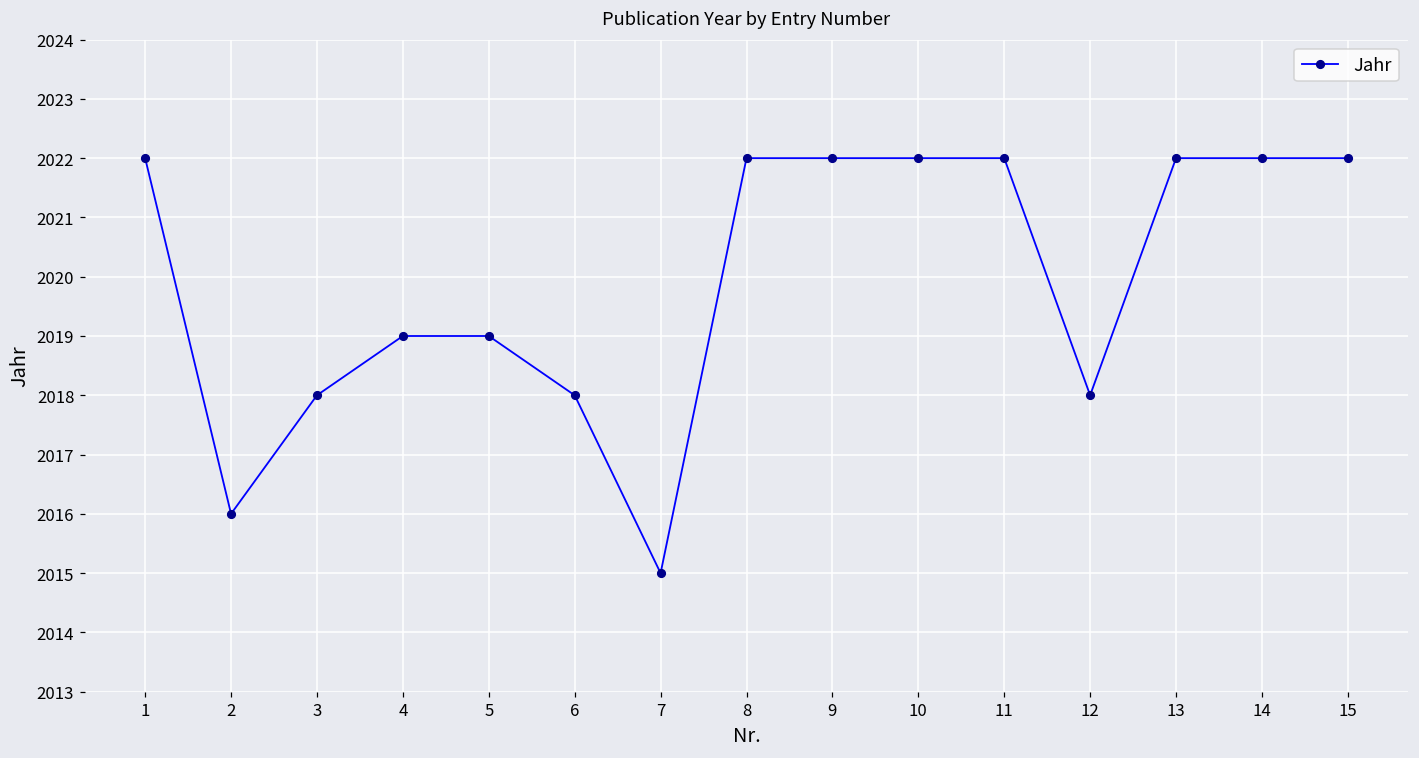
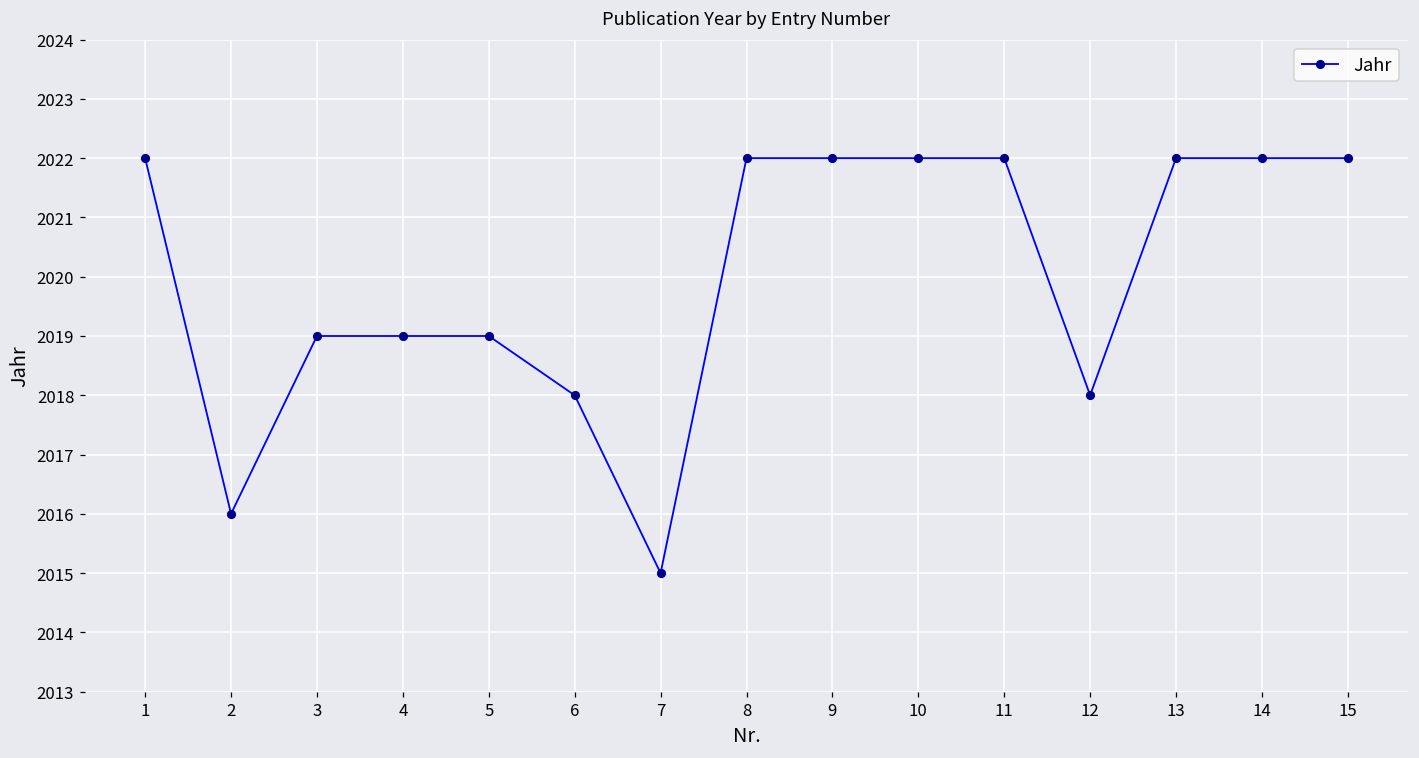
  {
    "1": 2022,
    "2": 2016,
-   "3": 2018,
+   "3": 2019,
    "4": 2019,
    "5": 2019,
    "6": 2018,
    "7": 2015,
    "8": 2022,
    "9": 2022,
    "10": 2022,
    "11": 2022,
    "12": 2018,
    "13": 2022,
    "14": 2022,
    "15": 2022
  }
